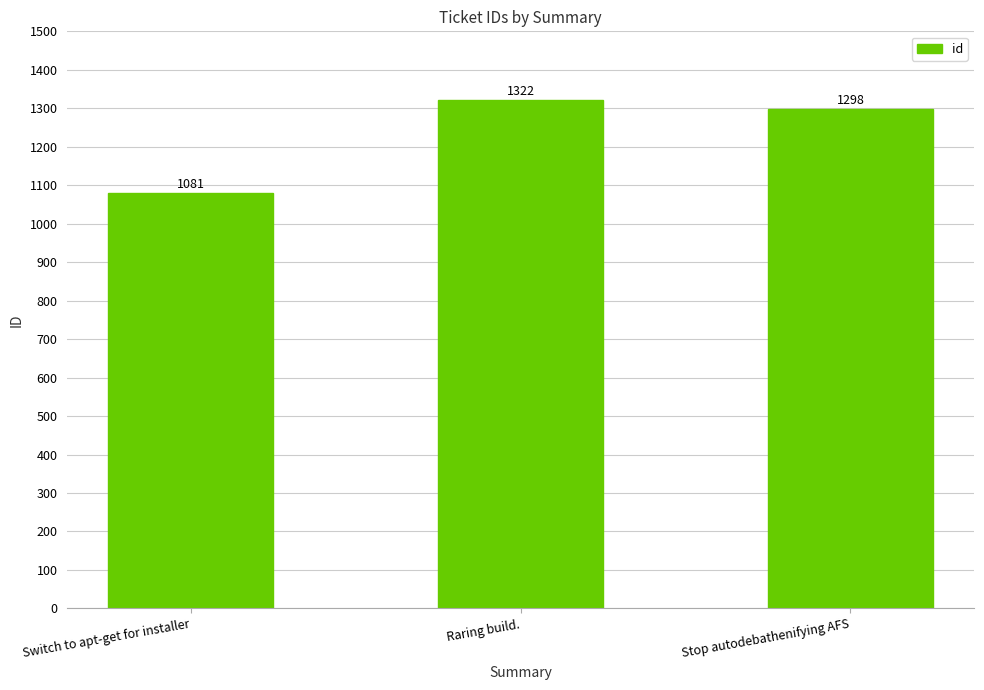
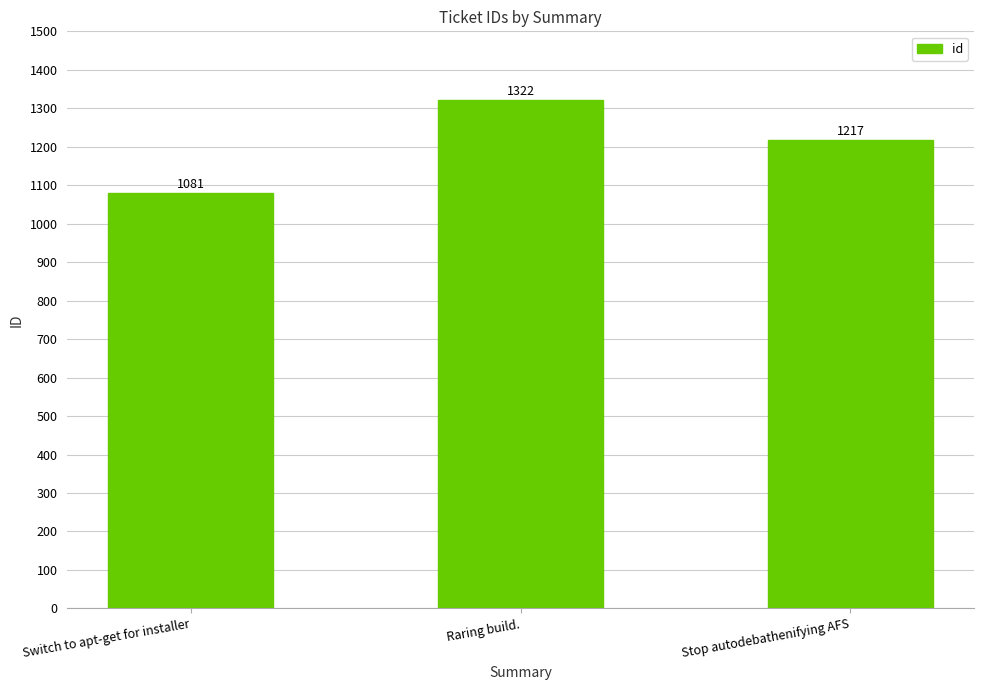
  {
    "Switch to apt-get for installer": 1081,
    "Raring build.": 1322,
-   "Stop autodebathenifying AFS": 1298
+   "Stop autodebathenifying AFS": 1217
  }
